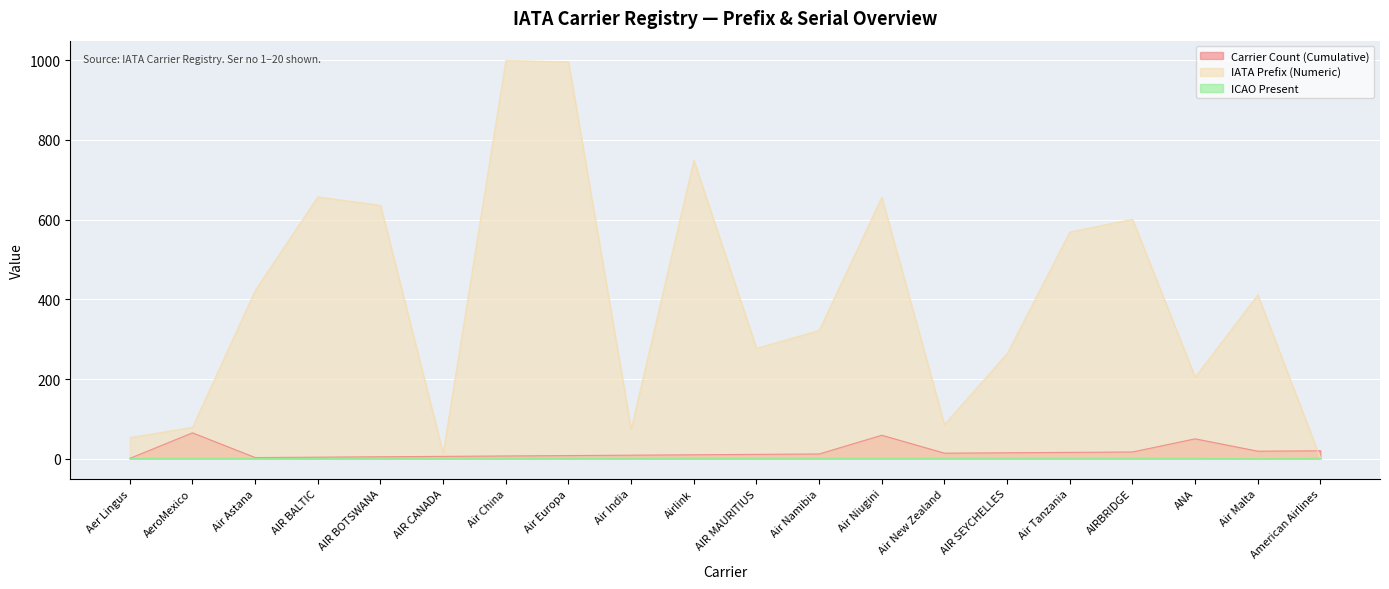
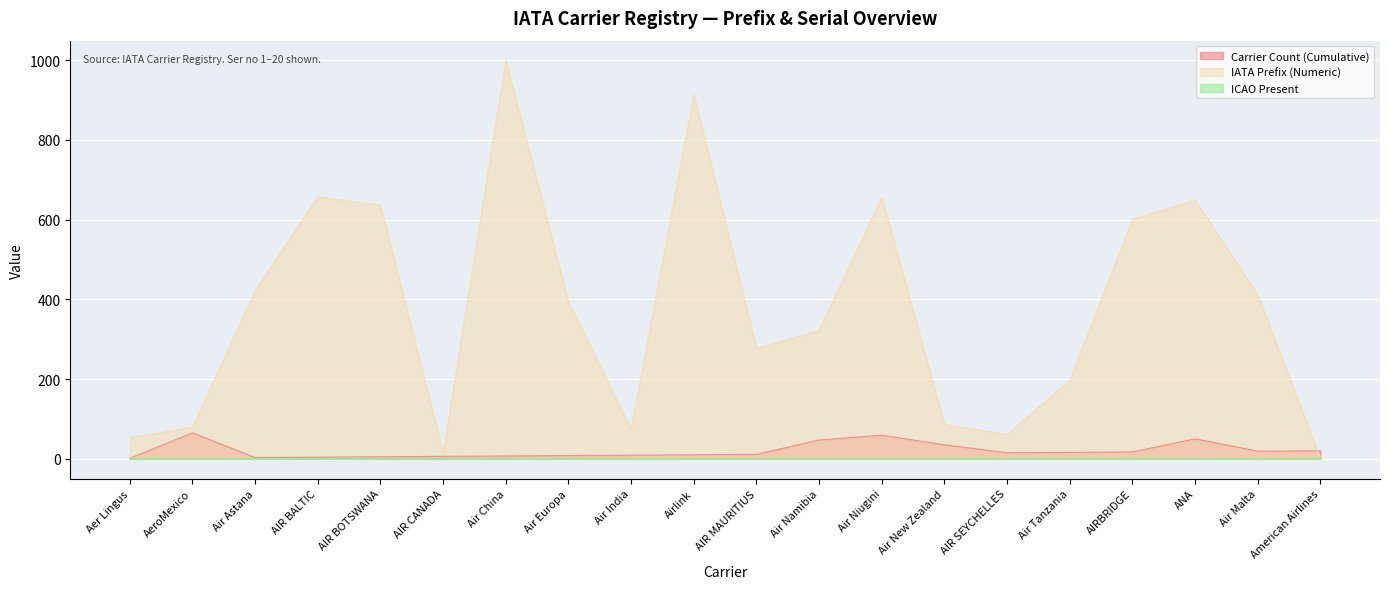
  {
    "Carrier Count (Cumulative)": {
      "AeroMexico": 70,
      "Air Europa": 10,
      "Air India": 10,
      "Airlink": 10,
      "AIR MAURITIUS": 10,
-     "Air Namibia": 10,
+     "Air Namibia": 50,
      "Air Niugini": 60,
-     "Air New Zealand": 10,
+     "Air New Zealand": 40,
      "AIR SEYCHELLES": 20,
      "Air Tanzania": 20,
      "AIRBRIDGE": 20,
      "ANA": 50,
      "Air Malta": 20,
      "American Airlines": 20
    },
    "IATA Prefix (Numeric)": {
      "Aer Lingus": 50,
      "AeroMexico": 80,
      "Air Astana": 420,
      "AIR BALTIC": 660,
      "AIR BOTSWANA": 640,
      "AIR CANADA": 10,
      "Air China": 1000,
-     "Air Europa": 1000,
+     "Air Europa": 390,
      "Air India": 70,
-     "Airlink": 750,
+     "Airlink": 910,
      "AIR MAURITIUS": 280,
      "Air Namibia": 320,
      "Air Niugini": 660,
      "Air New Zealand": 90,
-     "AIR SEYCHELLES": 260,
-     "Air Tanzania": 570,
+     "AIR SEYCHELLES": 60,
+     "Air Tanzania": 200,
      "AIRBRIDGE": 600,
-     "ANA": 210,
+     "ANA": 650,
      "Air Malta": 410
    },
    "ICAO Present": {
      "AeroMexico": 0,
      "Air Europa": 0,
      "Air India": 0,
      "Airlink": 0,
      "AIR MAURITIUS": 0,
      "Air Namibia": 0,
      "Air Niugini": 0,
      "Air New Zealand": 0,
      "AIR SEYCHELLES": 0,
      "Air Tanzania": 0,
      "AIRBRIDGE": 0,
      "ANA": 0,
      "Air Malta": 0
    }
  }
